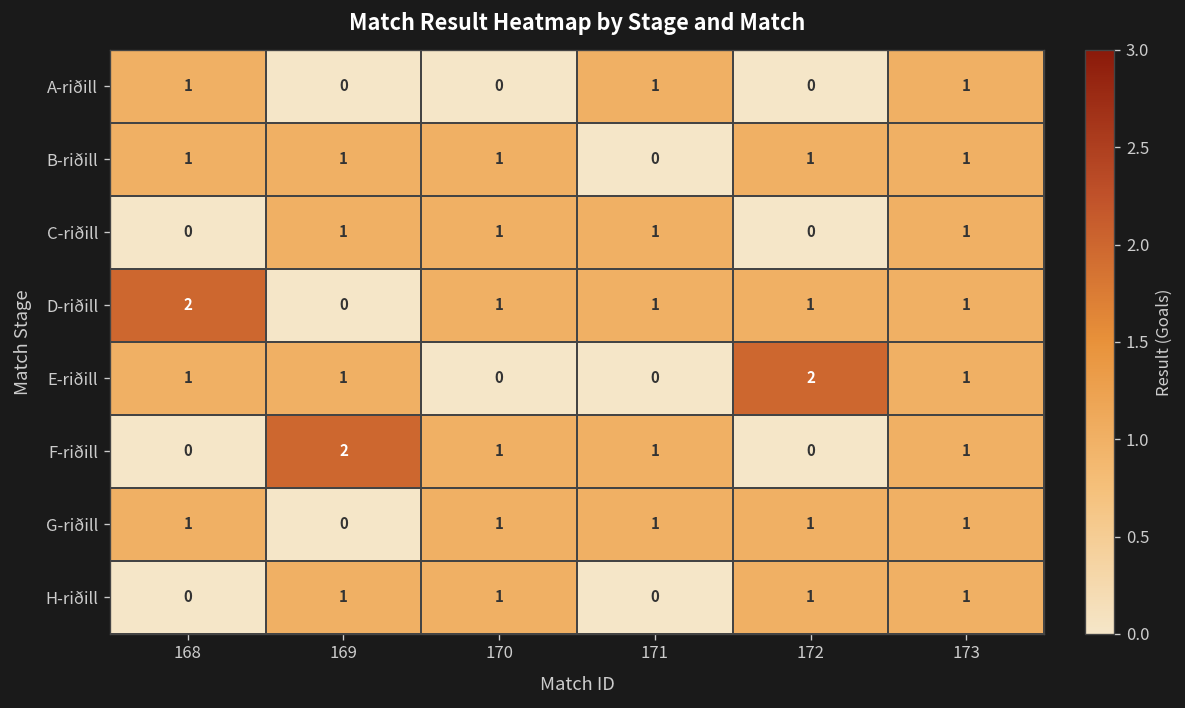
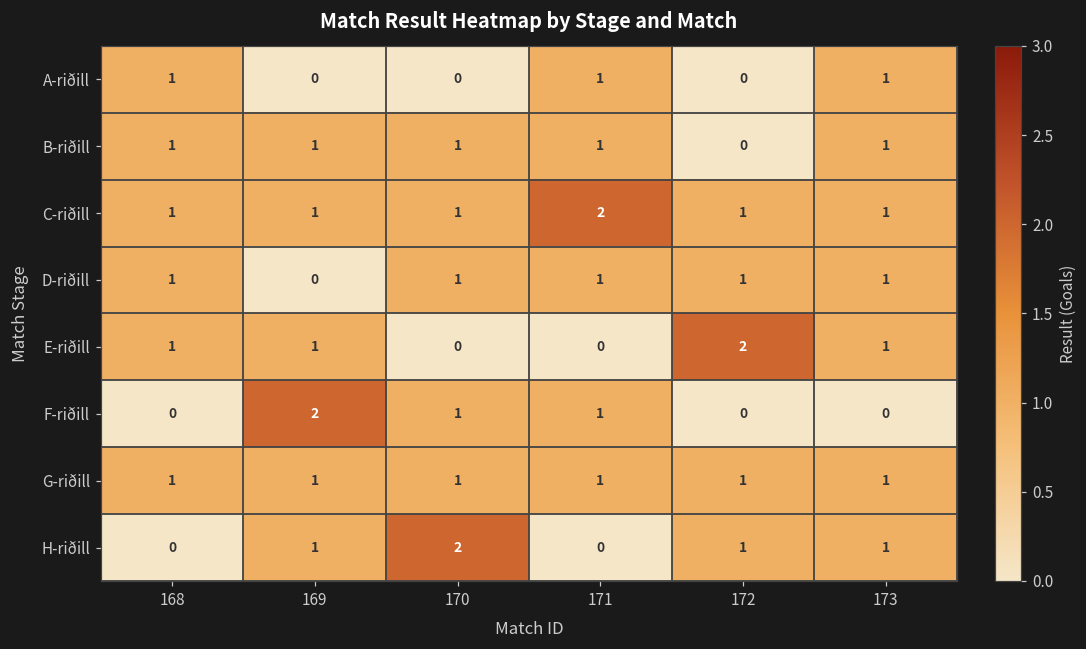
  {
    "A-riðill": {
      "168": 1,
      "169": 0,
      "170": 0,
      "171": 1,
      "172": 0,
      "173": 1
    },
    "B-riðill": {
      "168": 1,
      "169": 1,
      "170": 1,
-     "171": 0,
-     "172": 1,
+     "171": 1,
+     "172": 0,
      "173": 1
    },
    "C-riðill": {
-     "168": 0,
+     "168": 1,
      "169": 1,
      "170": 1,
-     "171": 1,
-     "172": 0,
+     "171": 2,
+     "172": 1,
      "173": 1
    },
    "D-riðill": {
-     "168": 2,
+     "168": 1,
      "169": 0,
      "170": 1,
      "171": 1,
      "172": 1,
      "173": 1
    },
    "E-riðill": {
      "168": 1,
      "169": 1,
      "170": 0,
      "171": 0,
      "172": 2,
      "173": 1
    },
    "F-riðill": {
      "168": 0,
      "169": 2,
      "170": 1,
      "171": 1,
      "172": 0,
-     "173": 1
+     "173": 0
    },
    "G-riðill": {
      "168": 1,
-     "169": 0,
+     "169": 1,
      "170": 1,
      "171": 1,
      "172": 1,
      "173": 1
    },
    "H-riðill": {
      "168": 0,
      "169": 1,
-     "170": 1,
+     "170": 2,
      "171": 0,
      "172": 1,
      "173": 1
    }
  }
